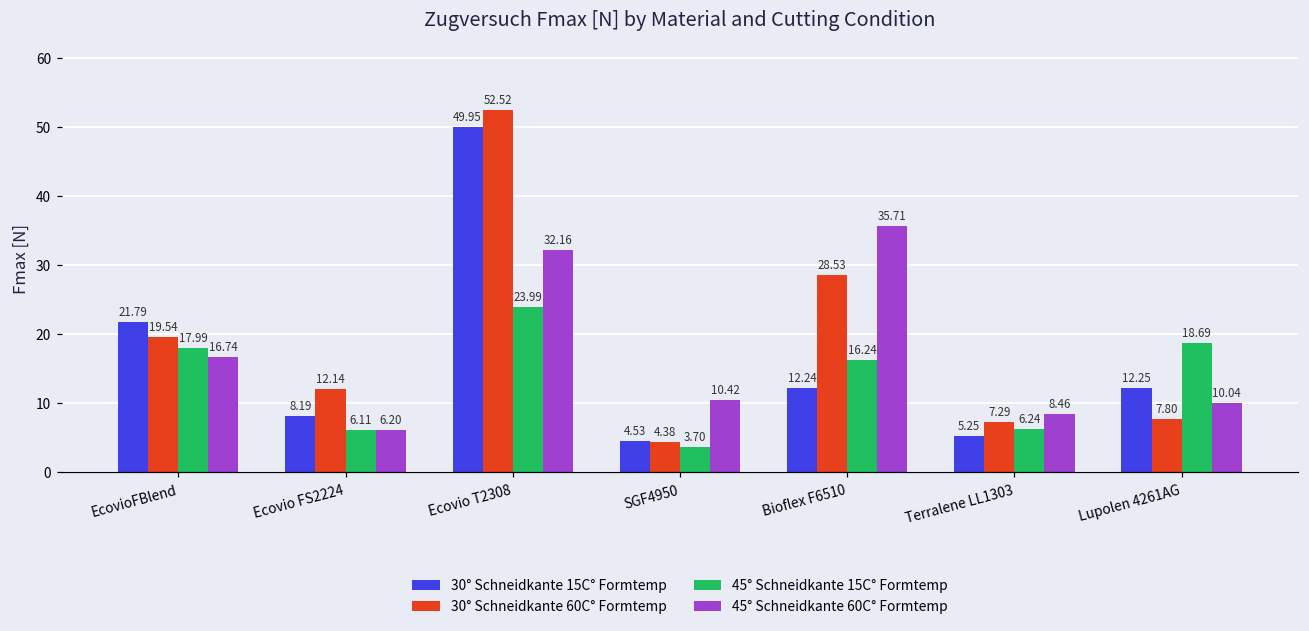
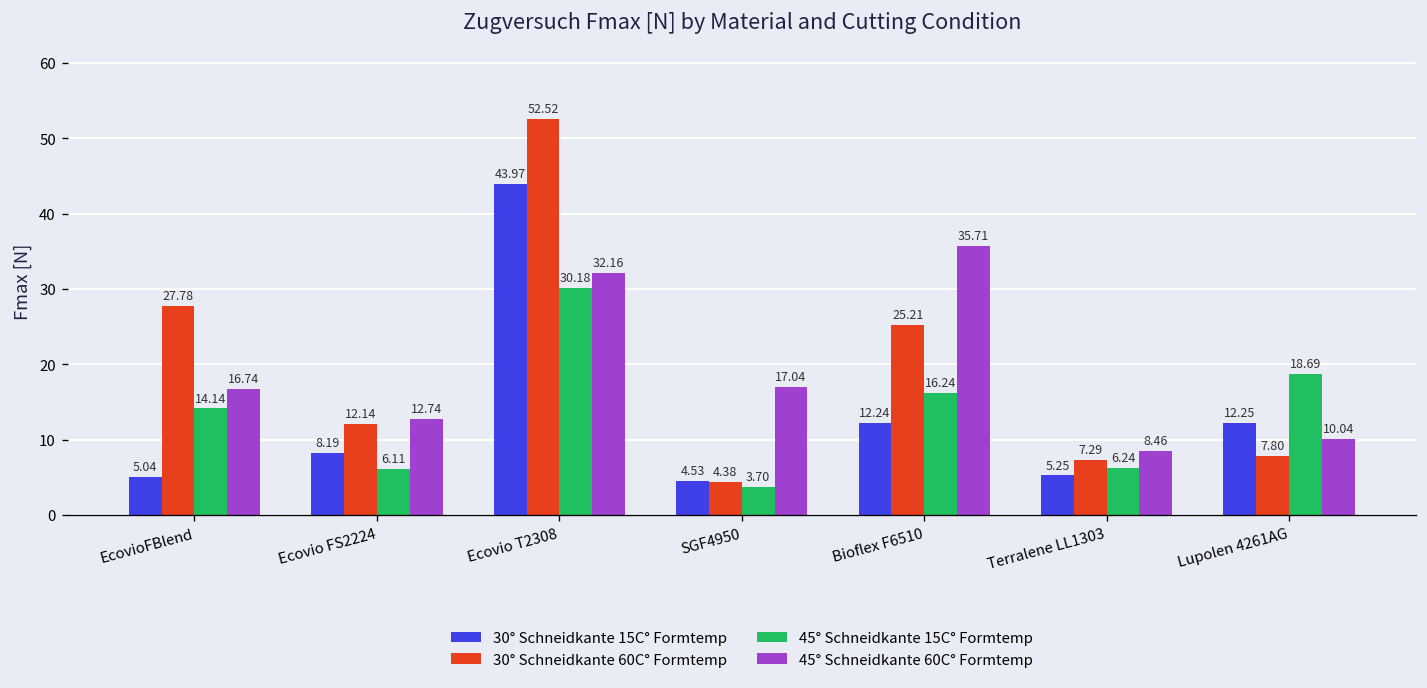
  {
    "30° Schneidkante 15C° Formtemp": {
-     "EcovioFBlend": 21.79,
+     "EcovioFBlend": 5.04,
      "Ecovio FS2224": 8.19,
-     "Ecovio T2308": 49.95,
+     "Ecovio T2308": 43.97,
      "SGF4950": 4.53,
      "Bioflex F6510": 12.24,
      "Terralene LL1303": 5.25,
      "Lupolen 4261AG": 12.25
    },
    "30° Schneidkante 60C° Formtemp": {
-     "EcovioFBlend": 19.54,
+     "EcovioFBlend": 27.78,
      "Ecovio FS2224": 12.14,
      "Ecovio T2308": 52.52,
      "SGF4950": 4.38,
-     "Bioflex F6510": 28.53,
+     "Bioflex F6510": 25.21,
      "Terralene LL1303": 7.29,
      "Lupolen 4261AG": 7.80
    },
    "45° Schneidkante 15C° Formtemp": {
-     "EcovioFBlend": 17.99,
+     "EcovioFBlend": 14.14,
      "Ecovio FS2224": 6.11,
-     "Ecovio T2308": 23.99,
+     "Ecovio T2308": 30.18,
      "SGF4950": 3.70,
      "Bioflex F6510": 16.24,
      "Terralene LL1303": 6.24,
      "Lupolen 4261AG": 18.69
    },
    "45° Schneidkante 60C° Formtemp": {
      "EcovioFBlend": 16.74,
-     "Ecovio FS2224": 6.20,
+     "Ecovio FS2224": 12.74,
      "Ecovio T2308": 32.16,
-     "SGF4950": 10.42,
+     "SGF4950": 17.04,
      "Bioflex F6510": 35.71,
      "Terralene LL1303": 8.46,
      "Lupolen 4261AG": 10.04
    }
  }
